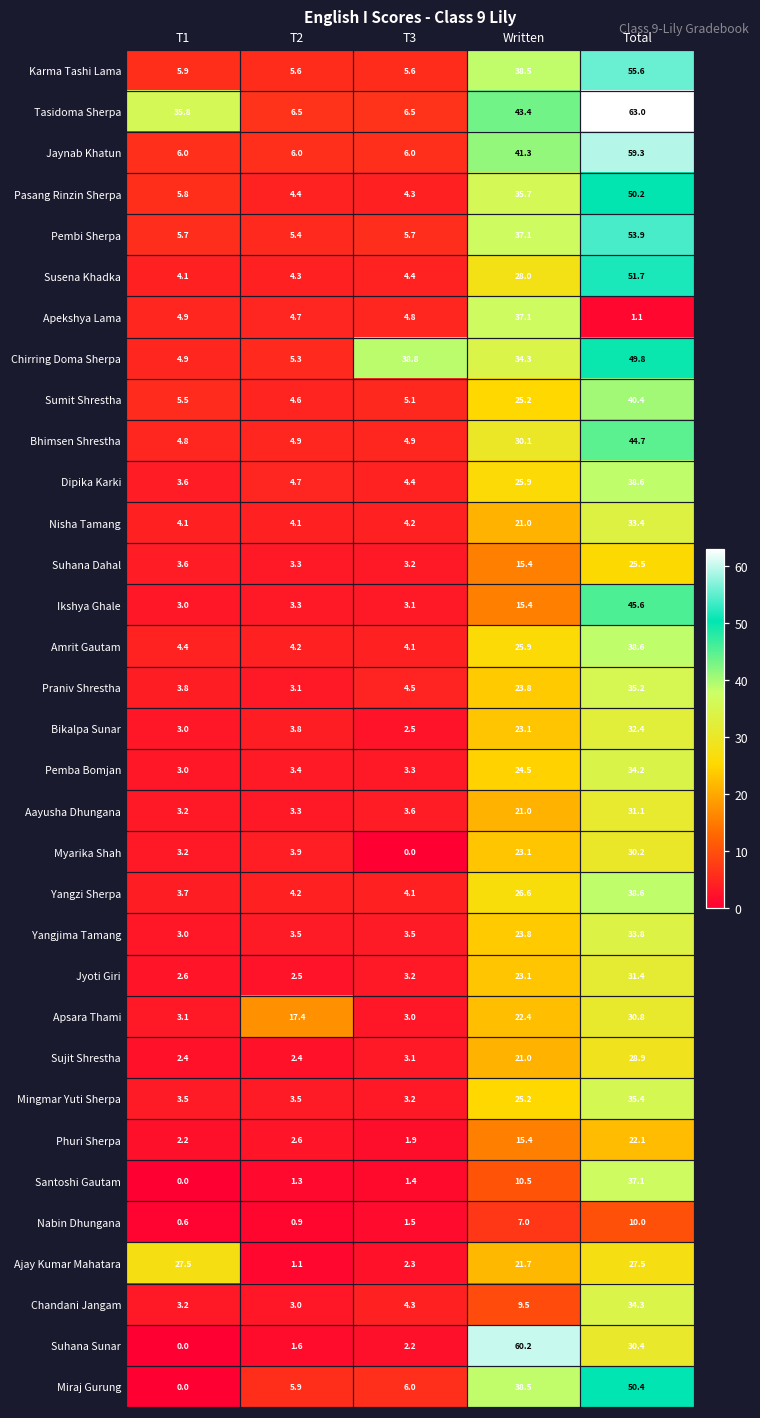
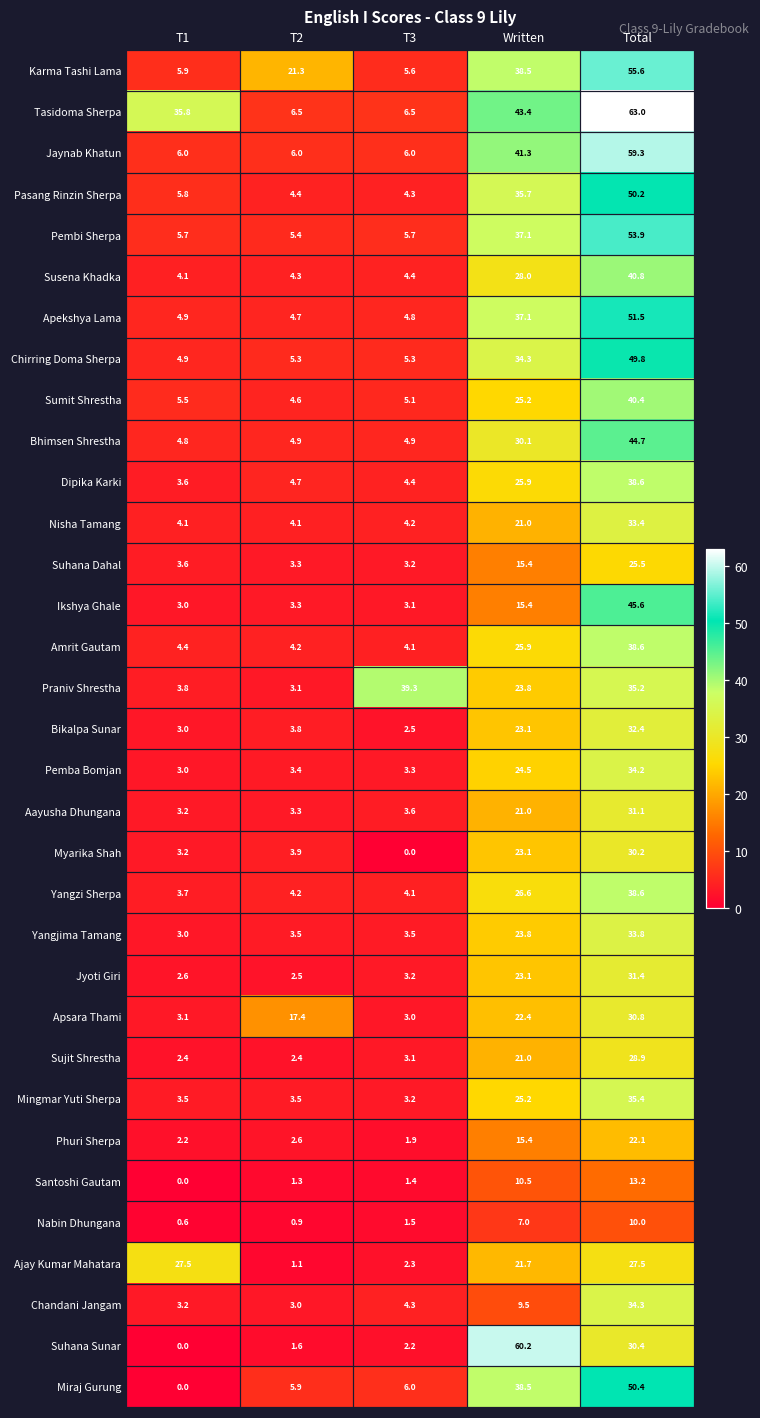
  {
    "Karma Tashi Lama": {
      "T1": 5.9,
-     "T2": 5.6,
+     "T2": 21.3,
      "T3": 5.6,
      "Written": 38.5,
      "Total": 55.6
    },
    "Tasidoma Sherpa": {
      "T1": 35.8,
      "T2": 6.5,
      "T3": 6.5,
      "Written": 43.4,
      "Total": 63.0
    },
    "Jaynab Khatun": {
      "T1": 6.0,
      "T2": 6.0,
      "T3": 6.0,
      "Written": 41.3,
      "Total": 59.3
    },
    "Pasang Rinzin Sherpa": {
      "T1": 5.8,
      "T2": 4.4,
      "T3": 4.3,
      "Written": 35.7,
      "Total": 50.2
    },
    "Pembi Sherpa": {
      "T1": 5.7,
      "T2": 5.4,
      "T3": 5.7,
      "Written": 37.1,
      "Total": 53.9
    },
    "Susena Khadka": {
      "T1": 4.1,
      "T2": 4.3,
      "T3": 4.4,
      "Written": 28.0,
-     "Total": 51.7
+     "Total": 40.8
    },
    "Apekshya Lama": {
      "T1": 4.9,
      "T2": 4.7,
      "T3": 4.8,
      "Written": 37.1,
-     "Total": 1.1
+     "Total": 51.5
    },
    "Chirring Doma Sherpa": {
      "T1": 4.9,
      "T2": 5.3,
-     "T3": 38.8,
+     "T3": 5.3,
      "Written": 34.3,
      "Total": 49.8
    },
    "Sumit Shrestha": {
      "T1": 5.5,
      "T2": 4.6,
      "T3": 5.1,
      "Written": 25.2,
      "Total": 40.4
    },
    "Bhimsen Shrestha": {
      "T1": 4.8,
      "T2": 4.9,
      "T3": 4.9,
      "Written": 30.1,
      "Total": 44.7
    },
    "Dipika Karki": {
      "T1": 3.6,
      "T2": 4.7,
      "T3": 4.4,
      "Written": 25.9,
      "Total": 38.6
    },
    "Nisha Tamang": {
      "T1": 4.1,
      "T2": 4.1,
      "T3": 4.2,
      "Written": 21.0,
      "Total": 33.4
    },
    "Suhana Dahal": {
      "T1": 3.6,
      "T2": 3.3,
      "T3": 3.2,
      "Written": 15.4,
      "Total": 25.5
    },
    "Ikshya Ghale": {
      "T1": 3.0,
      "T2": 3.3,
      "T3": 3.1,
      "Written": 15.4,
      "Total": 45.6
    },
    "Amrit Gautam": {
      "T1": 4.4,
      "T2": 4.2,
      "T3": 4.1,
      "Written": 25.9,
      "Total": 38.6
    },
    "Praniv Shrestha": {
      "T1": 3.8,
      "T2": 3.1,
-     "T3": 4.5,
+     "T3": 39.3,
      "Written": 23.8,
      "Total": 35.2
    },
    "Bikalpa Sunar": {
      "T1": 3.0,
      "T2": 3.8,
      "T3": 2.5,
      "Written": 23.1,
      "Total": 32.4
    },
    "Pemba Bomjan": {
      "T1": 3.0,
      "T2": 3.4,
      "T3": 3.3,
      "Written": 24.5,
      "Total": 34.2
    },
    "Aayusha Dhungana": {
      "T1": 3.2,
      "T2": 3.3,
      "T3": 3.6,
      "Written": 21.0,
      "Total": 31.1
    },
    "Myarika Shah": {
      "T1": 3.2,
      "T2": 3.9,
      "T3": 0.0,
      "Written": 23.1,
      "Total": 30.2
    },
    "Yangzi Sherpa": {
      "T1": 3.7,
      "T2": 4.2,
      "T3": 4.1,
      "Written": 26.6,
      "Total": 38.6
    },
    "Yangjima Tamang": {
      "T1": 3.0,
      "T2": 3.5,
      "T3": 3.5,
      "Written": 23.8,
      "Total": 33.8
    },
    "Jyoti Giri": {
      "T1": 2.6,
      "T2": 2.5,
      "T3": 3.2,
      "Written": 23.1,
      "Total": 31.4
    },
    "Apsara Thami": {
      "T1": 3.1,
      "T2": 17.4,
      "T3": 3.0,
      "Written": 22.4,
      "Total": 30.8
    },
    "Sujit Shrestha": {
      "T1": 2.4,
      "T2": 2.4,
      "T3": 3.1,
      "Written": 21.0,
      "Total": 28.9
    },
    "Mingmar Yuti Sherpa": {
      "T1": 3.5,
      "T2": 3.5,
      "T3": 3.2,
      "Written": 25.2,
      "Total": 35.4
    },
    "Phuri Sherpa": {
      "T1": 2.2,
      "T2": 2.6,
      "T3": 1.9,
      "Written": 15.4,
      "Total": 22.1
    },
    "Santoshi Gautam": {
      "T1": 0.0,
      "T2": 1.3,
      "T3": 1.4,
      "Written": 10.5,
-     "Total": 37.1
+     "Total": 13.2
    },
    "Nabin Dhungana": {
      "T1": 0.6,
      "T2": 0.9,
      "T3": 1.5,
      "Written": 7.0,
      "Total": 10.0
    },
    "Ajay Kumar Mahatara": {
      "T1": 27.5,
      "T2": 1.1,
      "T3": 2.3,
      "Written": 21.7,
      "Total": 27.5
    },
    "Chandani Jangam": {
      "T1": 3.2,
      "T2": 3.0,
      "T3": 4.3,
      "Written": 9.5,
      "Total": 34.3
    },
    "Suhana Sunar": {
      "T1": 0.0,
      "T2": 1.6,
      "T3": 2.2,
      "Written": 60.2,
      "Total": 30.4
    },
    "Miraj Gurung": {
      "T1": 0.0,
      "T2": 5.9,
      "T3": 6.0,
      "Written": 38.5,
      "Total": 50.4
    }
  }
